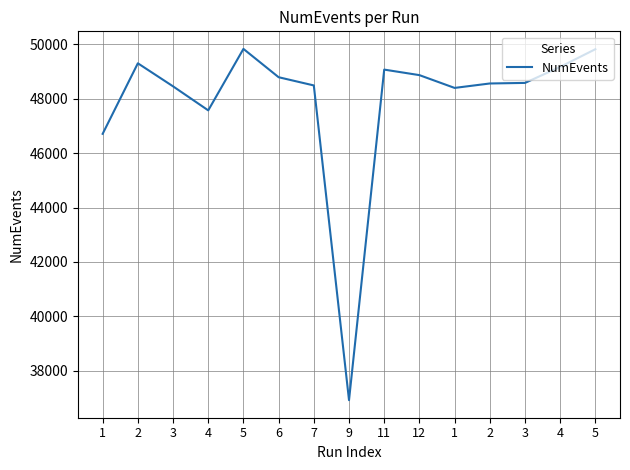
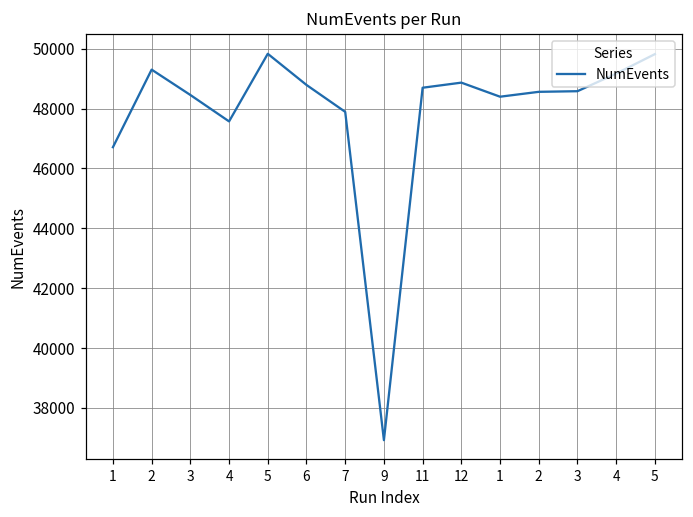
  {
    "6": 48800,
-   "7": 48500,
+   "7": 47900,
    "9": 36900,
-   "11": 49100,
+   "11": 48700,
    "12": 48900
  }
